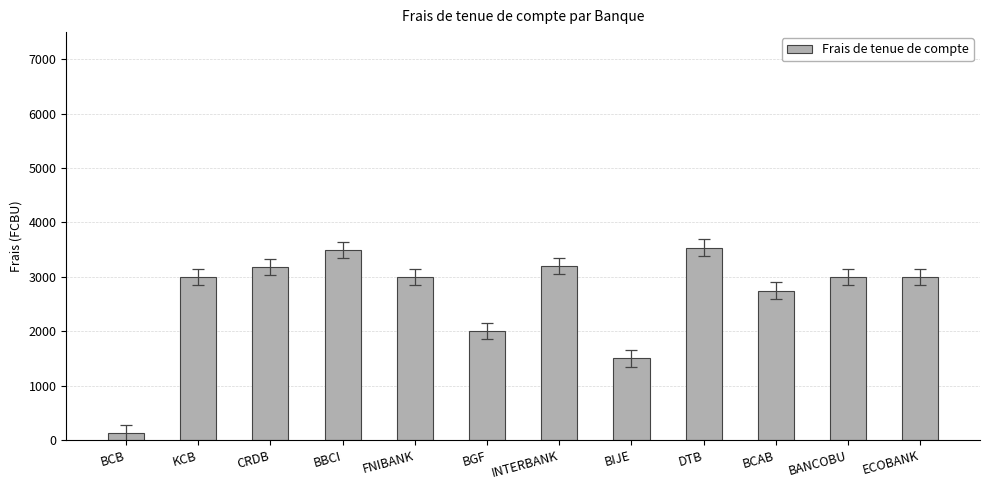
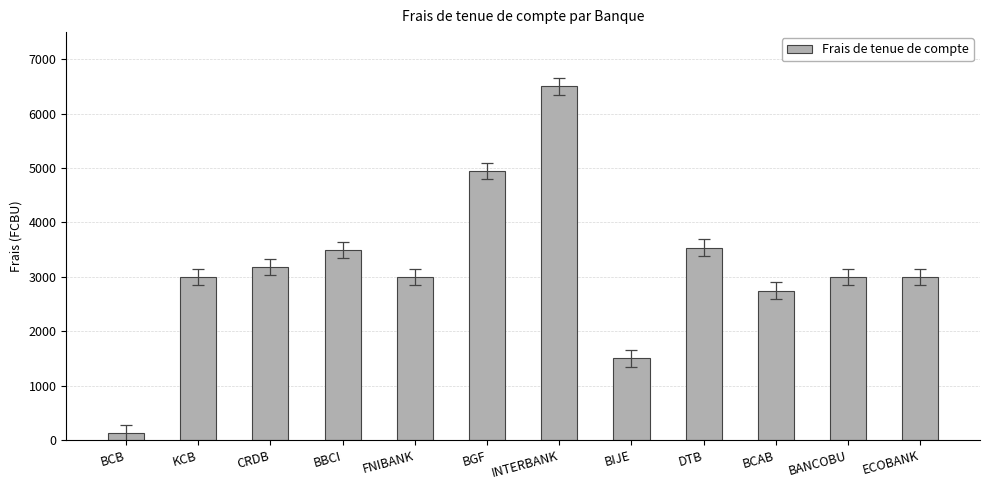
  {
    "Frais de tenue de compte": {
      "BCB": 100,
      "KCB": 3000,
      "CRDB": 3200,
      "BBCI": 3500,
      "FNIBANK": 3000,
-     "BGF": 2000,
-     "INTERBANK": 3200,
+     "BGF": 4900,
+     "INTERBANK": 6500,
      "BIJE": 1500,
      "DTB": 3500,
      "BCAB": 2700,
      "BANCOBU": 3000,
      "ECOBANK": 3000
    }
  }
